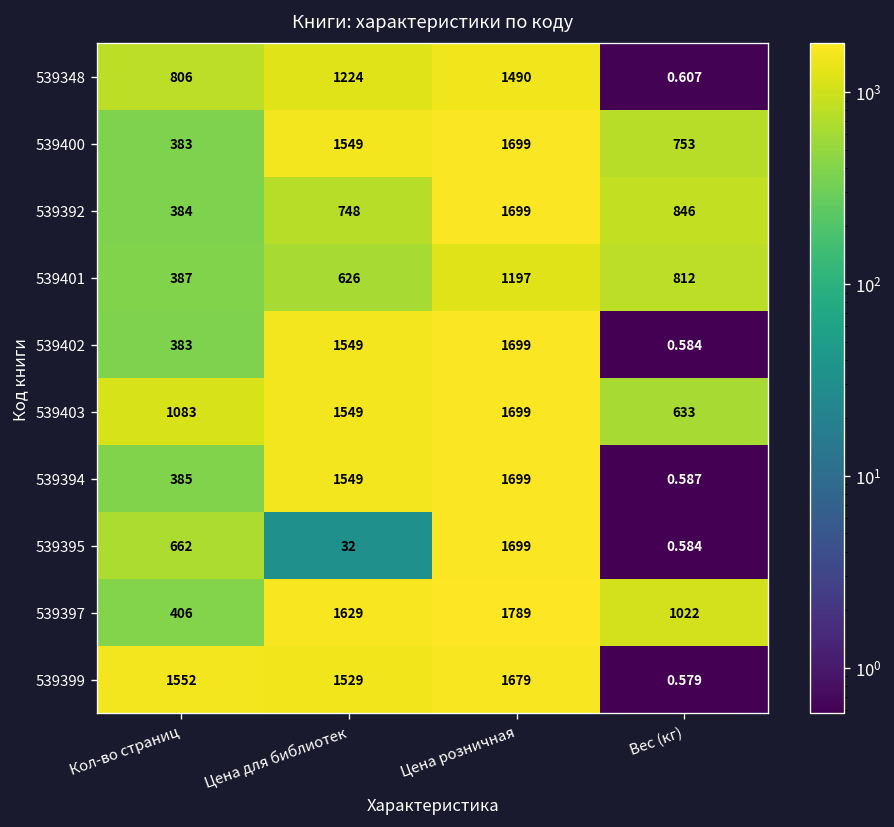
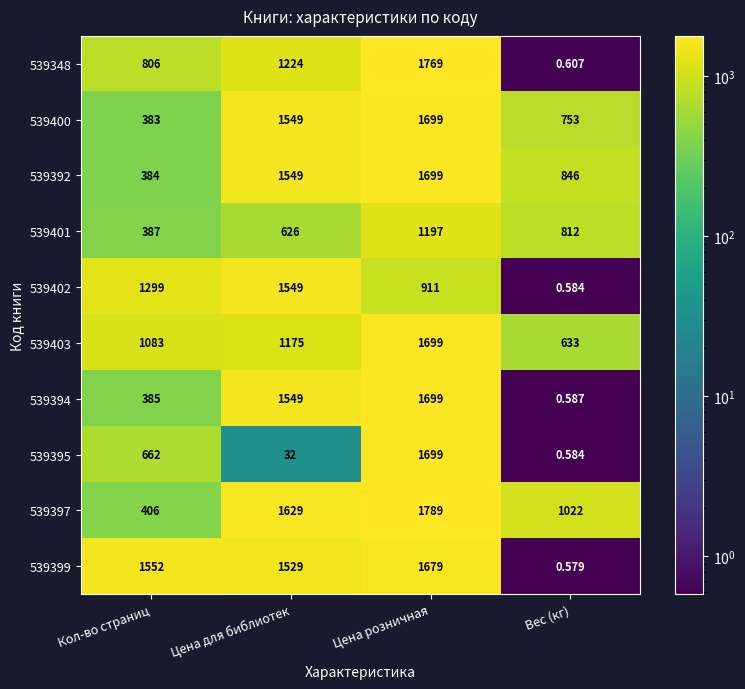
  {
    "539348": {
      "Кол-во страниц": 806,
      "Цена для библиотек": 1224,
-     "Цена розничная": 1490,
+     "Цена розничная": 1769,
      "Вес (кг)": 0.607
    },
    "539400": {
      "Кол-во страниц": 383,
      "Цена для библиотек": 1549,
      "Цена розничная": 1699,
      "Вес (кг)": 753
    },
    "539392": {
      "Кол-во страниц": 384,
-     "Цена для библиотек": 748,
+     "Цена для библиотек": 1549,
      "Цена розничная": 1699,
      "Вес (кг)": 846
    },
    "539401": {
      "Кол-во страниц": 387,
      "Цена для библиотек": 626,
      "Цена розничная": 1197,
      "Вес (кг)": 812
    },
    "539402": {
-     "Кол-во страниц": 383,
+     "Кол-во страниц": 1299,
      "Цена для библиотек": 1549,
-     "Цена розничная": 1699,
+     "Цена розничная": 911,
      "Вес (кг)": 0.584
    },
    "539403": {
      "Кол-во страниц": 1083,
-     "Цена для библиотек": 1549,
+     "Цена для библиотек": 1175,
      "Цена розничная": 1699,
      "Вес (кг)": 633
    },
    "539394": {
      "Кол-во страниц": 385,
      "Цена для библиотек": 1549,
      "Цена розничная": 1699,
      "Вес (кг)": 0.587
    },
    "539395": {
      "Кол-во страниц": 662,
      "Цена для библиотек": 32,
      "Цена розничная": 1699,
      "Вес (кг)": 0.584
    },
    "539397": {
      "Кол-во страниц": 406,
      "Цена для библиотек": 1629,
      "Цена розничная": 1789,
      "Вес (кг)": 1022
    },
    "539399": {
      "Кол-во страниц": 1552,
      "Цена для библиотек": 1529,
      "Цена розничная": 1679,
      "Вес (кг)": 0.579
    }
  }
